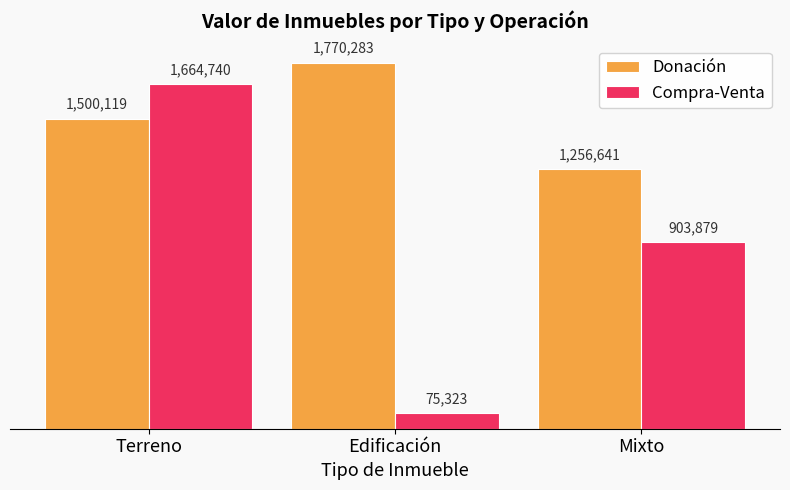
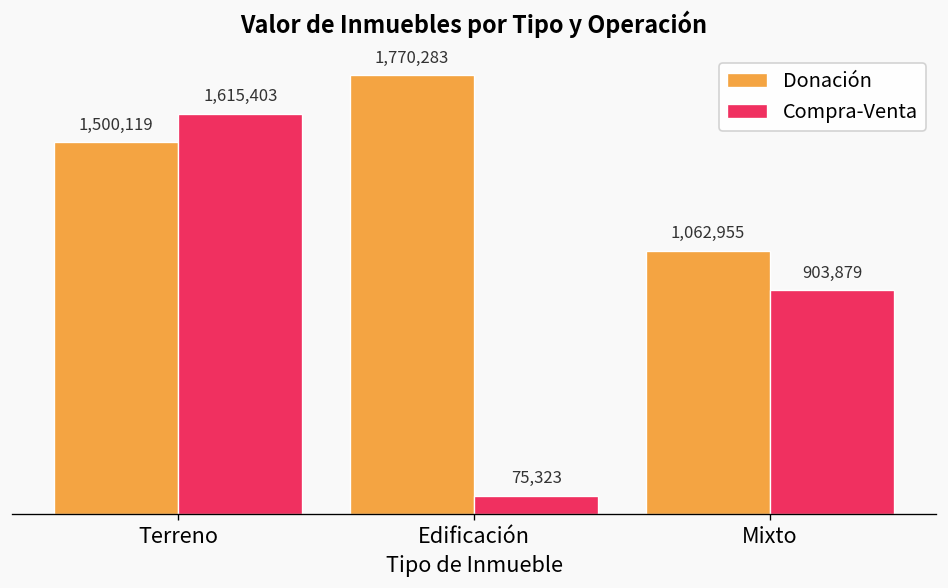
  {
    "Donación": {
      "Terreno": "1,500,119",
      "Edificación": "1,770,283",
-     "Mixto": "1,256,641"
+     "Mixto": "1,062,955"
    },
    "Compra-Venta": {
-     "Terreno": "1,664,740",
+     "Terreno": "1,615,403",
      "Edificación": "75,323",
      "Mixto": "903,879"
    }
  }
